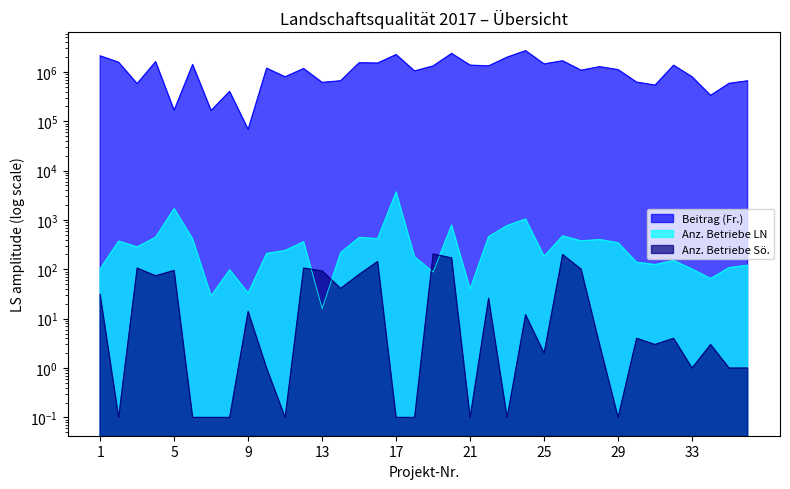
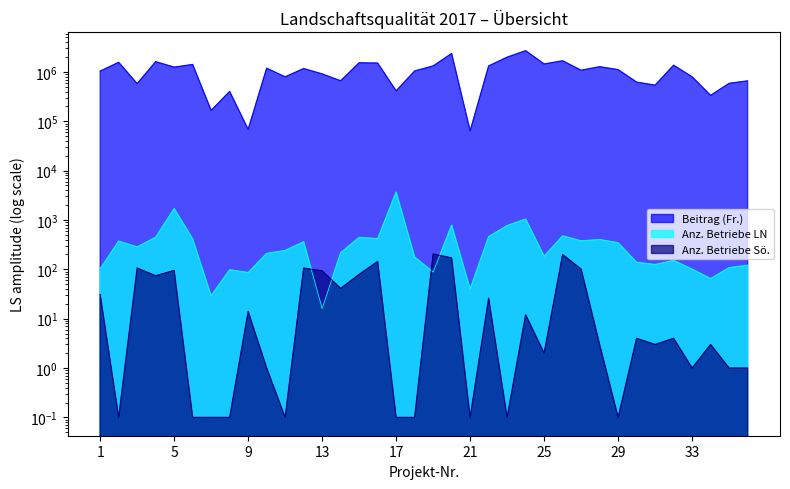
  {
    "Beitrag (Fr.)": {
-     "1": 2100000,
-     "5": 170000,
+     "1": 1000000,
+     "5": 1300000,
      "9": 70000,
-     "13": 600000,
-     "17": 2000000,
-     "21": 1400000,
+     "13": 900000,
+     "17": 400000,
+     "21": 60000,
      "25": 1400000,
      "29": 1100000,
      "33": 800000
    },
    "Anz. Betriebe LN": {
      "1": 100,
      "5": 1700,
-     "9": 30,
+     "9": 90,
      "13": 16,
      "17": 4000,
      "21": 40,
      "25": 180,
      "29": 300,
      "33": 100
    },
    "Anz. Betriebe Sö.": {
      "1": 30,
      "5": 100,
      "9": 14,
      "13": 90,
      "17": 0.10,
      "21": 0.10,
      "25": 2,
      "29": 0.10,
      "33": 1
    }
  }
